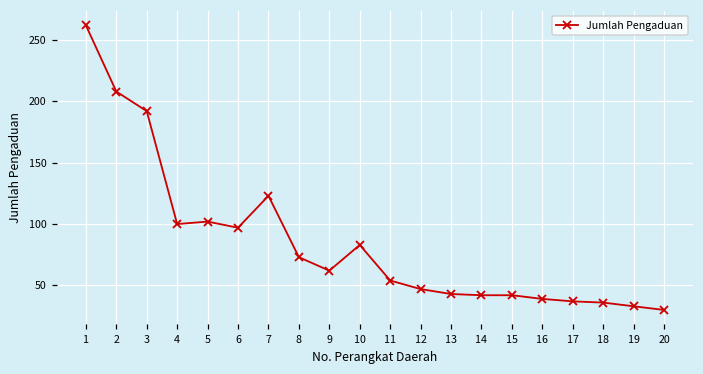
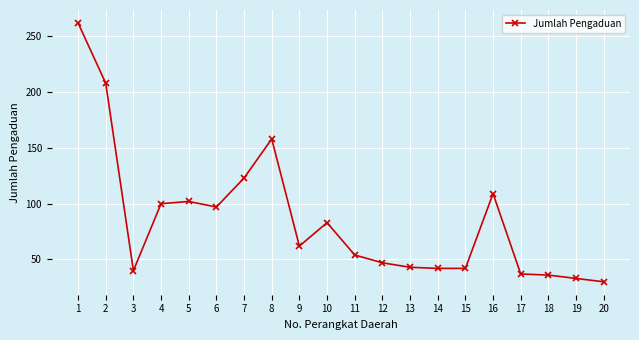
  {
    "1": 262,
    "2": 208,
-   "3": 192,
+   "3": 40,
    "4": 100,
    "5": 102,
    "6": 97,
    "7": 123,
-   "8": 73,
+   "8": 158,
    "9": 62,
    "10": 83,
    "11": 54,
    "12": 47,
    "13": 43,
    "14": 42,
    "15": 42,
-   "16": 39,
+   "16": 109,
    "17": 37,
    "18": 36,
    "19": 33,
    "20": 30
  }
